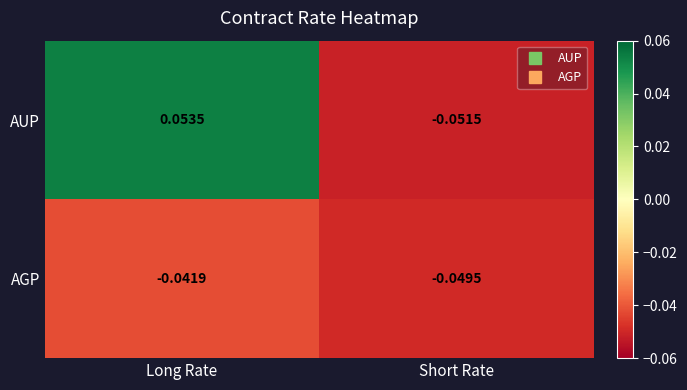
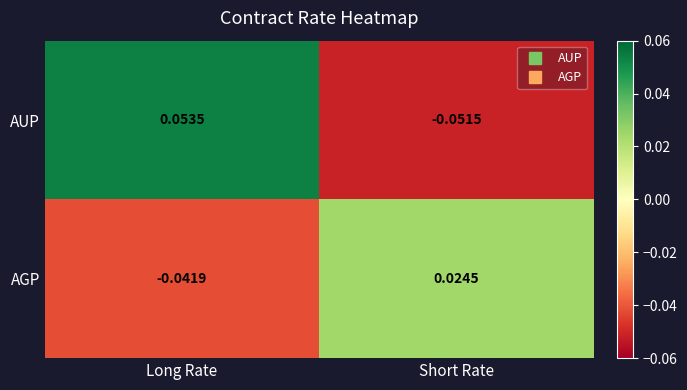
  {
    "AUP": {
      "Long Rate": 0.0535,
      "Short Rate": -0.0515
    },
    "AGP": {
      "Long Rate": -0.0419,
-     "Short Rate": -0.0495
+     "Short Rate": 0.0245
    }
  }
